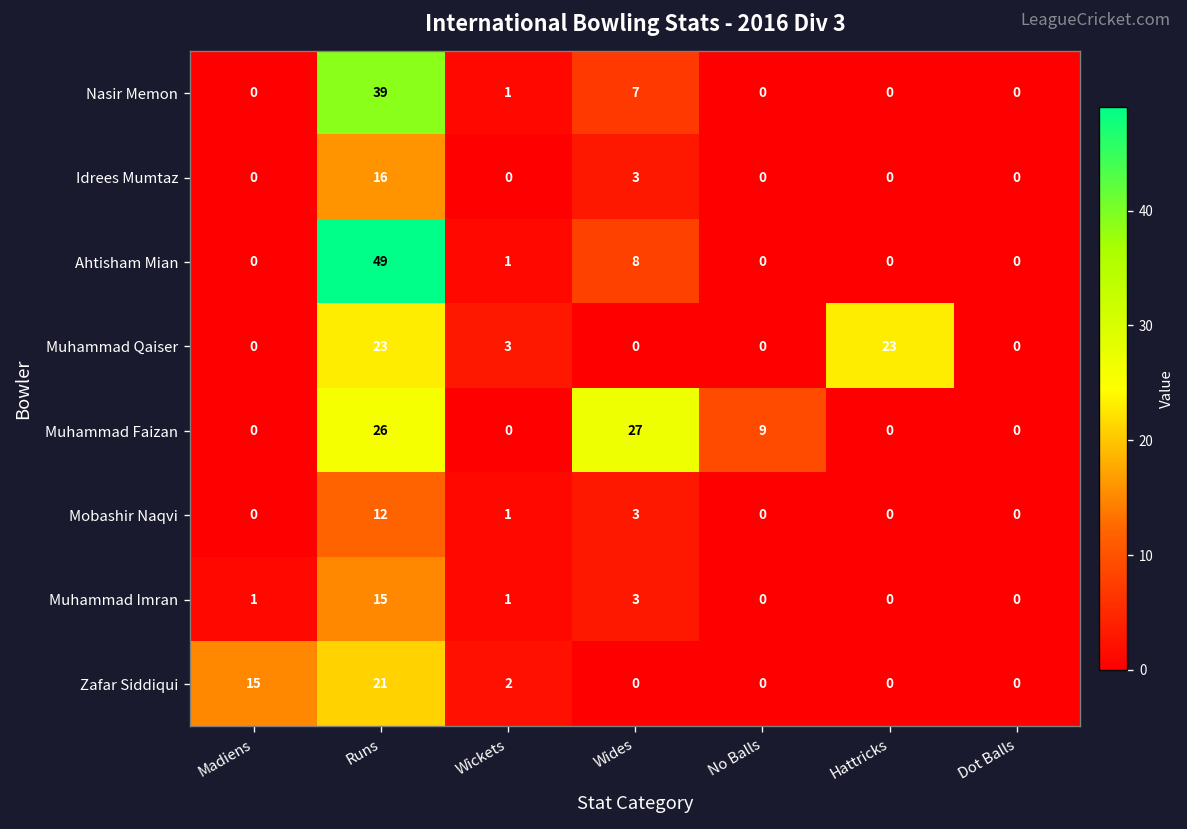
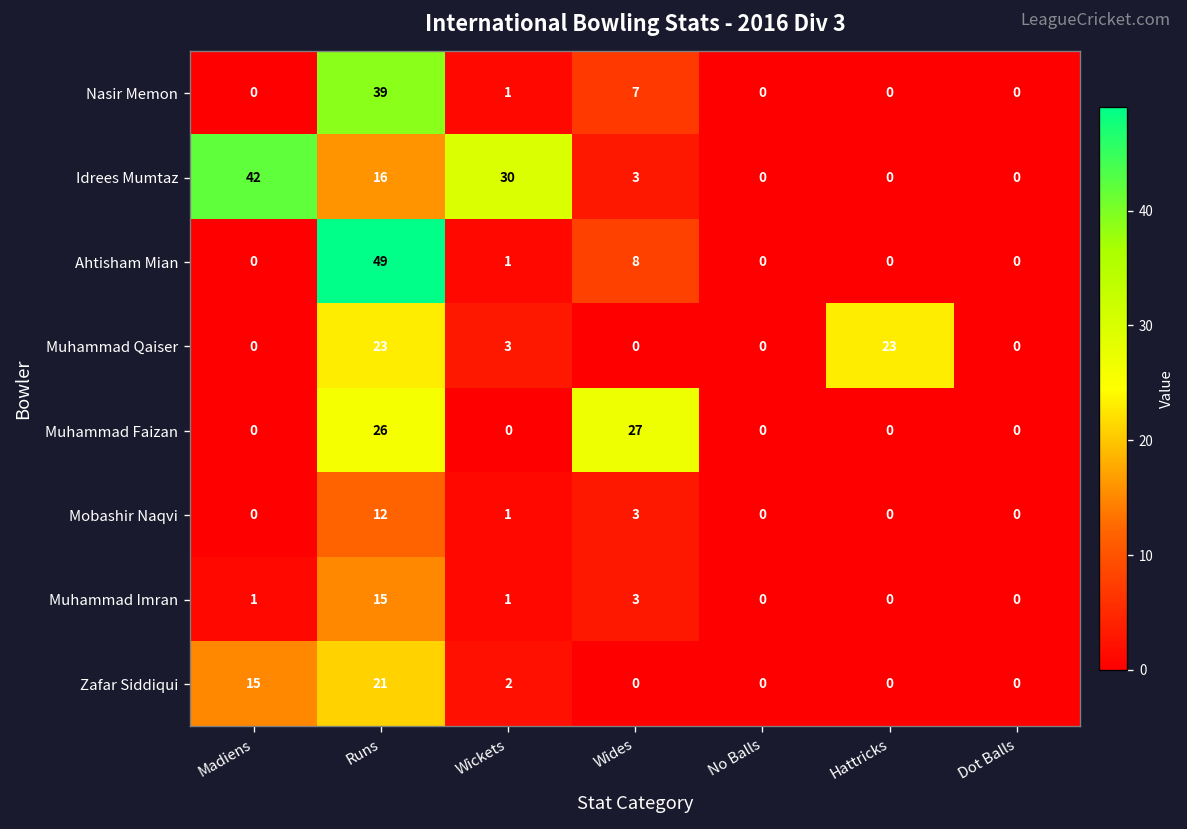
  {
    "Nasir Memon": {
      "Madiens": 0,
      "Runs": 39,
      "Wickets": 1,
      "Wides": 7,
      "No Balls": 0,
      "Hattricks": 0,
      "Dot Balls": 0
    },
    "Idrees Mumtaz": {
-     "Madiens": 0,
+     "Madiens": 42,
      "Runs": 16,
-     "Wickets": 0,
+     "Wickets": 30,
      "Wides": 3,
      "No Balls": 0,
      "Hattricks": 0,
      "Dot Balls": 0
    },
    "Ahtisham Mian": {
      "Madiens": 0,
      "Runs": 49,
      "Wickets": 1,
      "Wides": 8,
      "No Balls": 0,
      "Hattricks": 0,
      "Dot Balls": 0
    },
    "Muhammad Qaiser": {
      "Madiens": 0,
      "Runs": 23,
      "Wickets": 3,
      "Wides": 0,
      "No Balls": 0,
      "Hattricks": 23,
      "Dot Balls": 0
    },
    "Muhammad Faizan": {
      "Madiens": 0,
      "Runs": 26,
      "Wickets": 0,
      "Wides": 27,
-     "No Balls": 9,
+     "No Balls": 0,
      "Hattricks": 0,
      "Dot Balls": 0
    },
    "Mobashir Naqvi": {
      "Madiens": 0,
      "Runs": 12,
      "Wickets": 1,
      "Wides": 3,
      "No Balls": 0,
      "Hattricks": 0,
      "Dot Balls": 0
    },
    "Muhammad Imran": {
      "Madiens": 1,
      "Runs": 15,
      "Wickets": 1,
      "Wides": 3,
      "No Balls": 0,
      "Hattricks": 0,
      "Dot Balls": 0
    },
    "Zafar Siddiqui": {
      "Madiens": 15,
      "Runs": 21,
      "Wickets": 2,
      "Wides": 0,
      "No Balls": 0,
      "Hattricks": 0,
      "Dot Balls": 0
    }
  }
